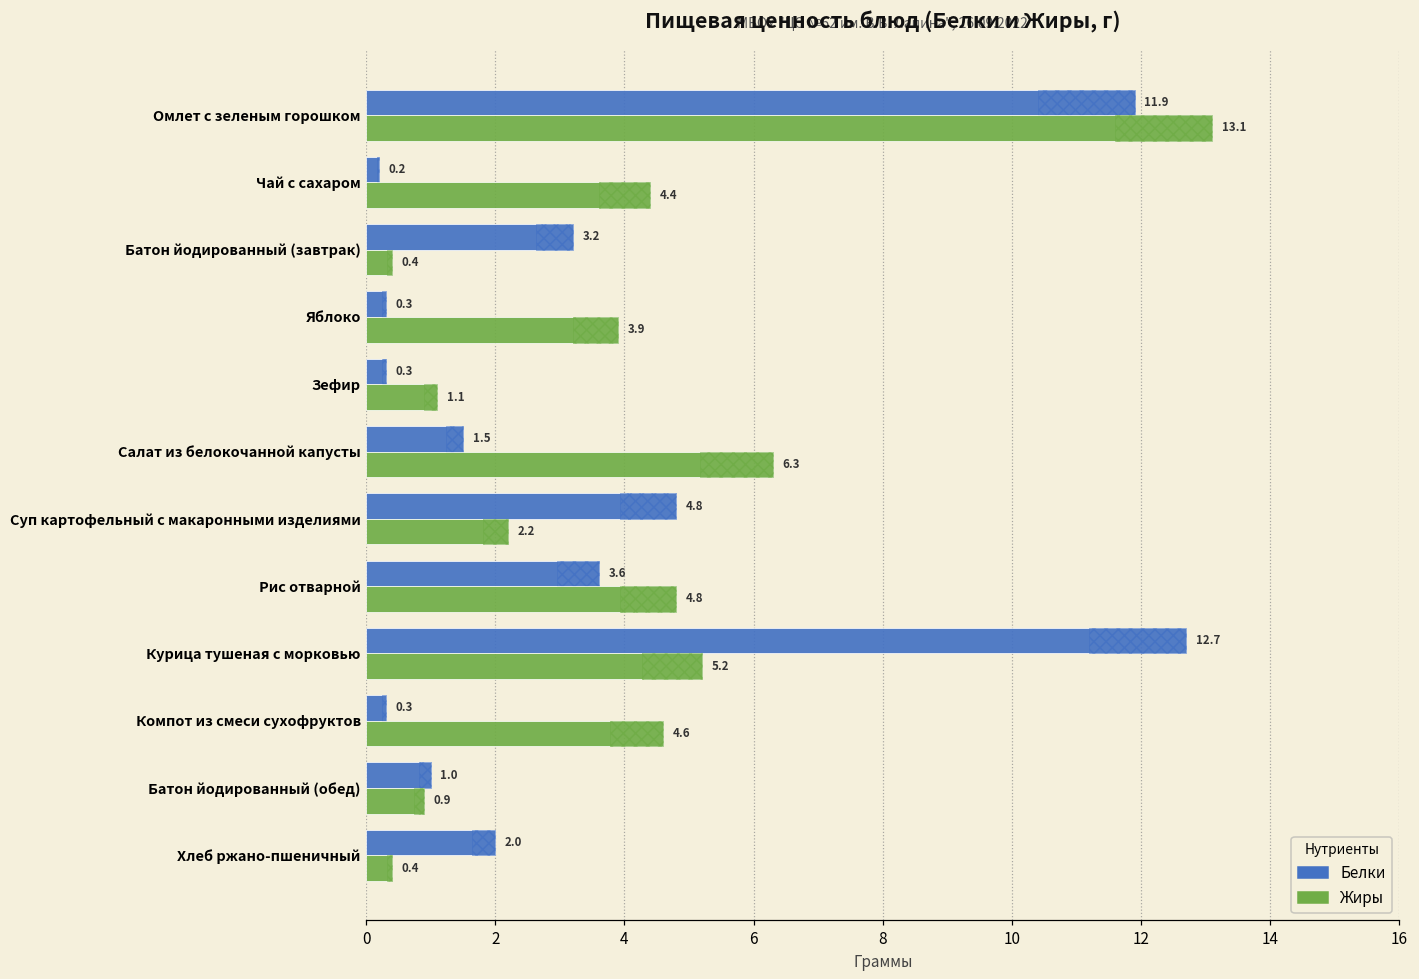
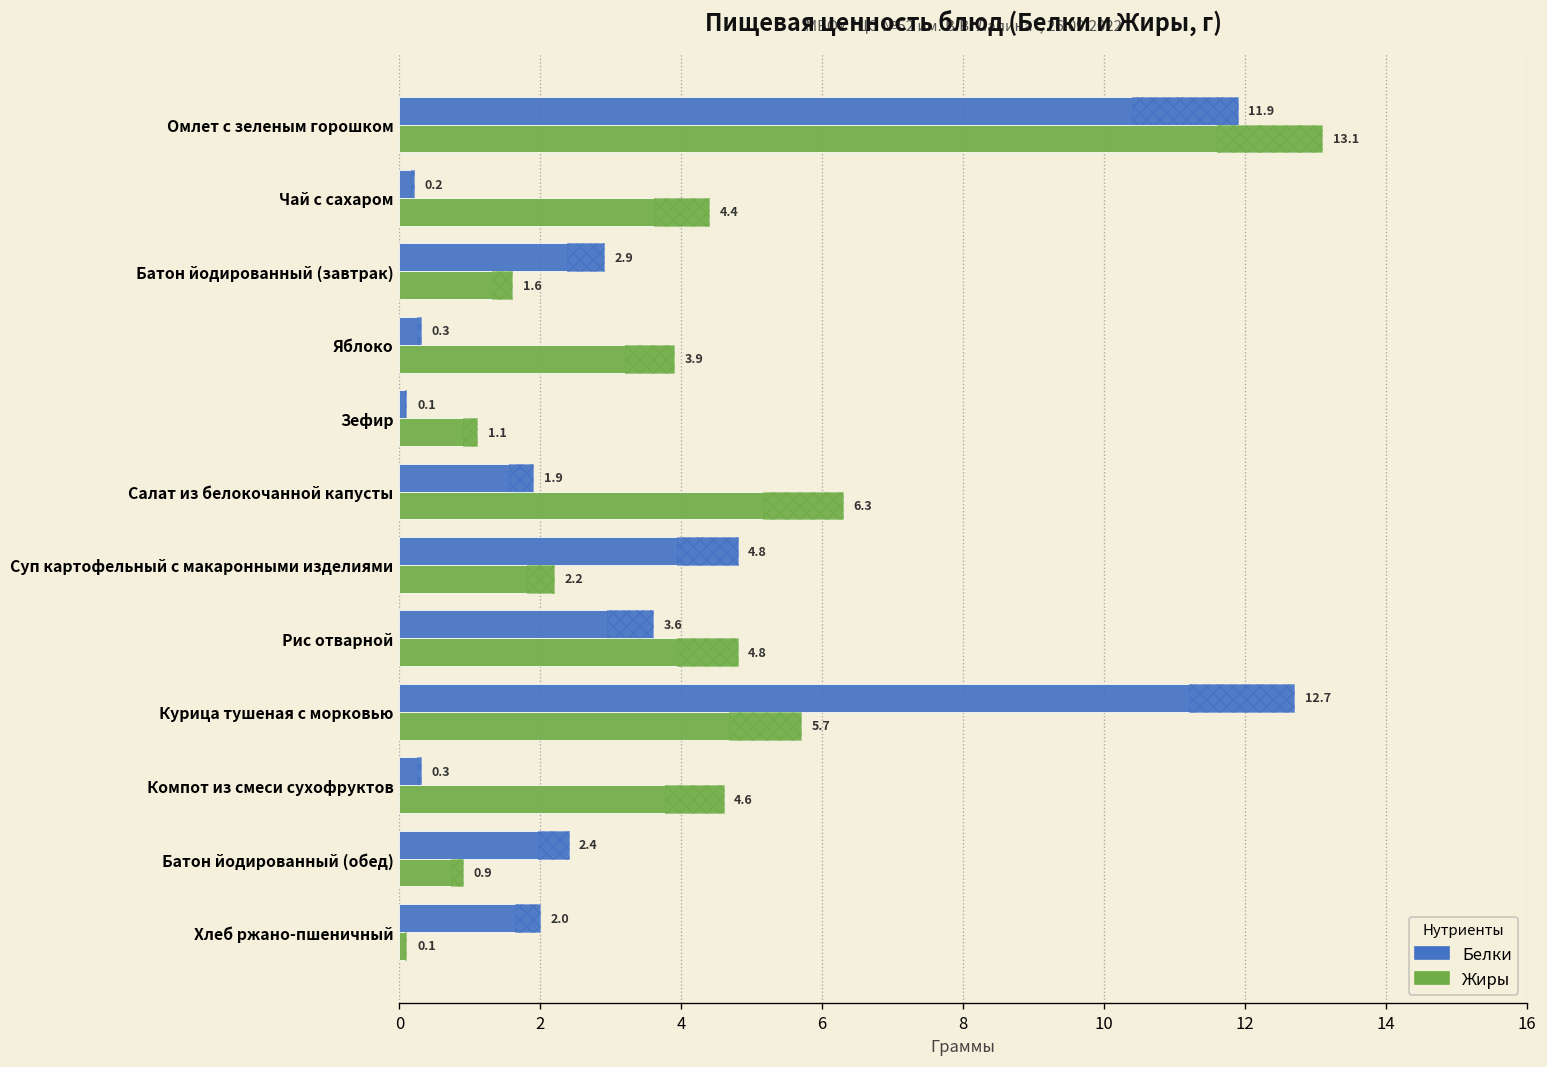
  {
    "Белки": {
      "Омлет с зеленым горошком": 11.9,
      "Чай с сахаром": 0.2,
-     "Батон йодированный (завтрак)": 3.2,
+     "Батон йодированный (завтрак)": 2.9,
      "Яблоко": 0.3,
-     "Зефир": 0.3,
-     "Салат из белокочанной капусты": 1.5,
+     "Зефир": 0.1,
+     "Салат из белокочанной капусты": 1.9,
      "Суп картофельный с макаронными изделиями": 4.8,
      "Рис отварной": 3.6,
      "Курица тушеная с морковью": 12.7,
      "Компот из смеси сухофруктов": 0.3,
-     "Батон йодированный (обед)": 1.0,
+     "Батон йодированный (обед)": 2.4,
      "Хлеб ржано-пшеничный": 2.0
    },
    "Жиры": {
      "Омлет с зеленым горошком": 13.1,
      "Чай с сахаром": 4.4,
-     "Батон йодированный (завтрак)": 0.4,
+     "Батон йодированный (завтрак)": 1.6,
      "Яблоко": 3.9,
      "Зефир": 1.1,
      "Салат из белокочанной капусты": 6.3,
      "Суп картофельный с макаронными изделиями": 2.2,
      "Рис отварной": 4.8,
-     "Курица тушеная с морковью": 5.2,
+     "Курица тушеная с морковью": 5.7,
      "Компот из смеси сухофруктов": 4.6,
      "Батон йодированный (обед)": 0.9,
-     "Хлеб ржано-пшеничный": 0.4
+     "Хлеб ржано-пшеничный": 0.1
    }
  }
